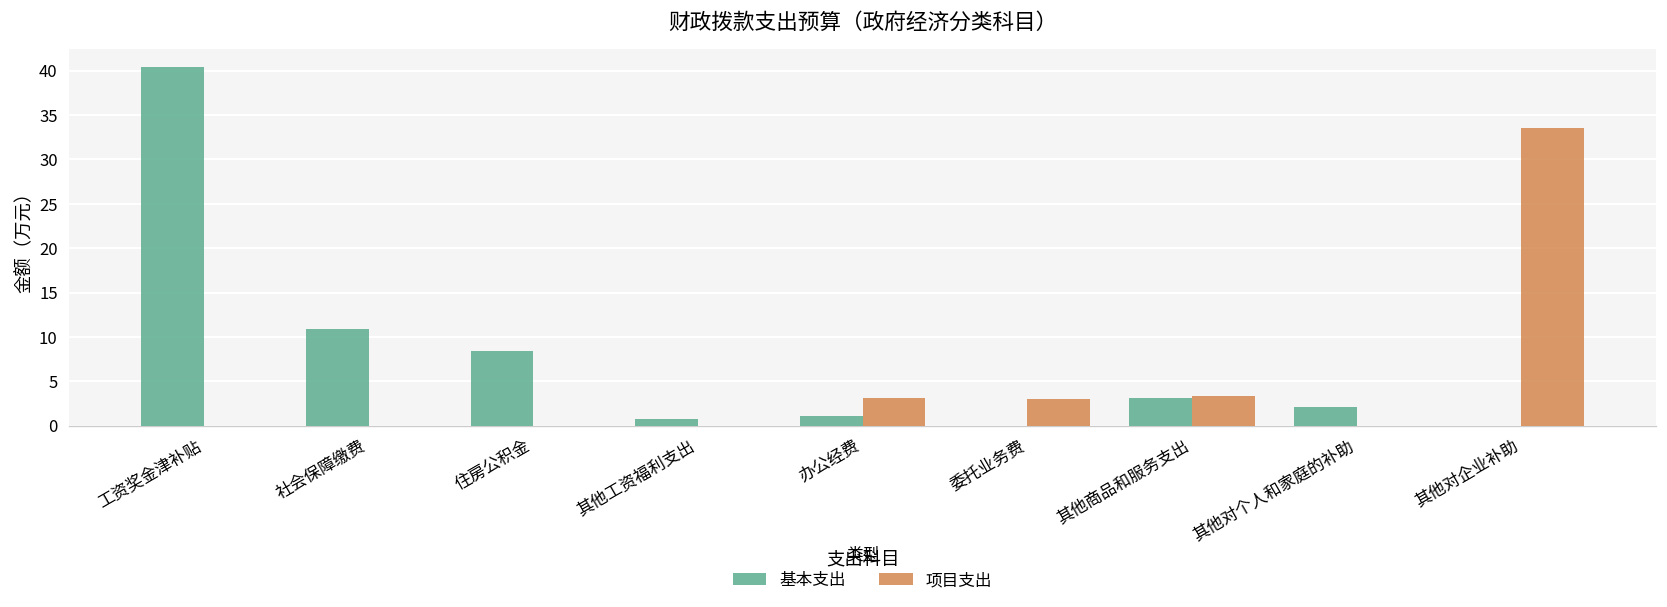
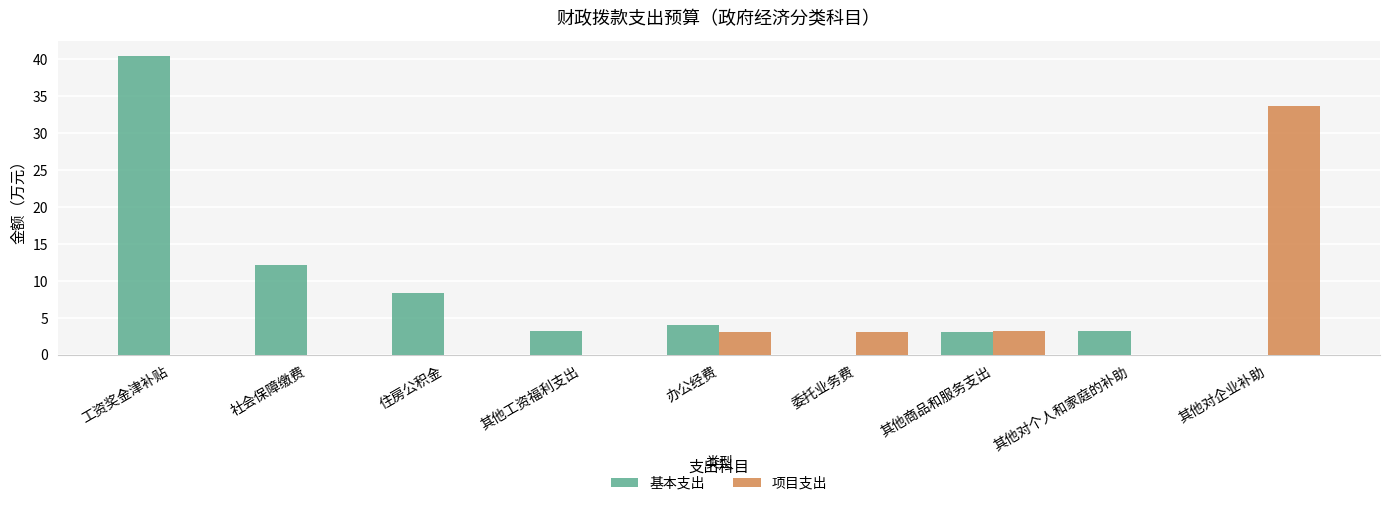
  {
    "基本支出": {
      "工资奖金津补贴": 40,
-     "社会保障缴费": 11,
+     "社会保障缴费": 12,
      "住房公积金": 8,
-     "其他工资福利支出": 1,
-     "办公经费": 1,
+     "其他工资福利支出": 3,
+     "办公经费": 4,
      "委托业务费": 0,
      "其他商品和服务支出": 3,
-     "其他对个人和家庭的补助": 2,
+     "其他对个人和家庭的补助": 3,
      "其他对企业补助": 0
    },
    "项目支出": {
      "工资奖金津补贴": 0,
      "社会保障缴费": 0,
      "住房公积金": 0,
      "其他工资福利支出": 0,
      "办公经费": 3,
      "委托业务费": 3,
      "其他商品和服务支出": 3,
      "其他对个人和家庭的补助": 0,
      "其他对企业补助": 34
    }
  }
